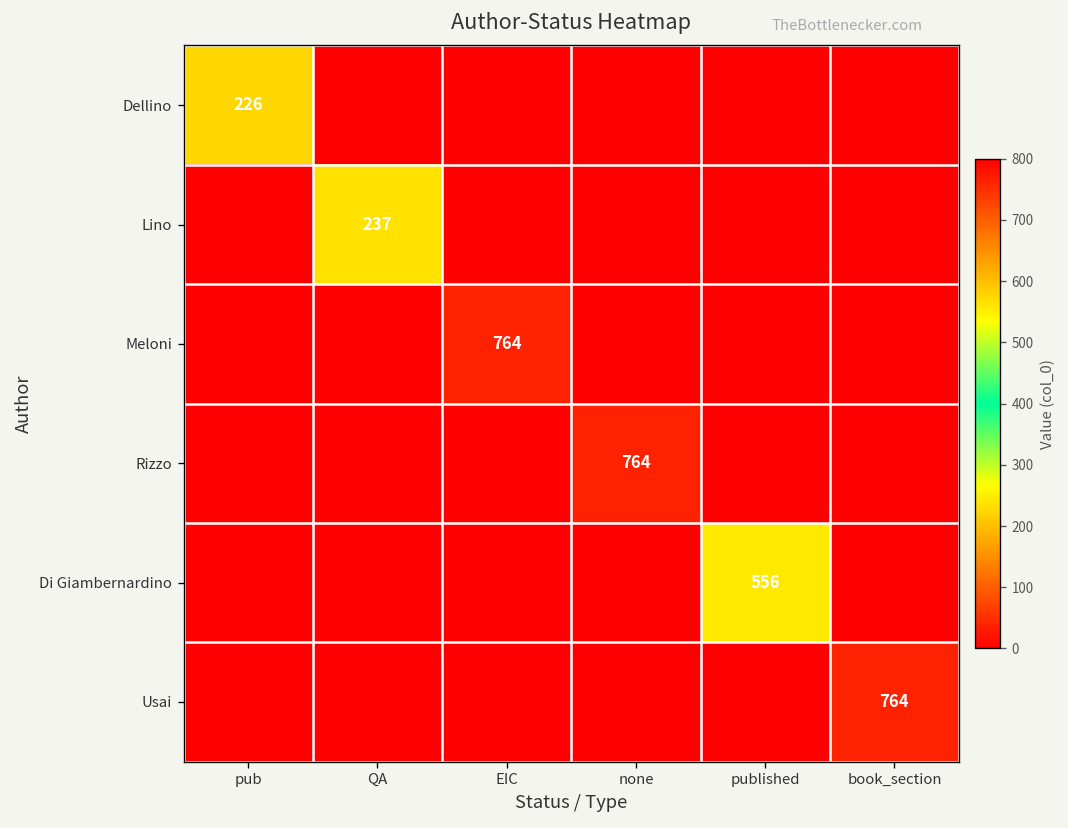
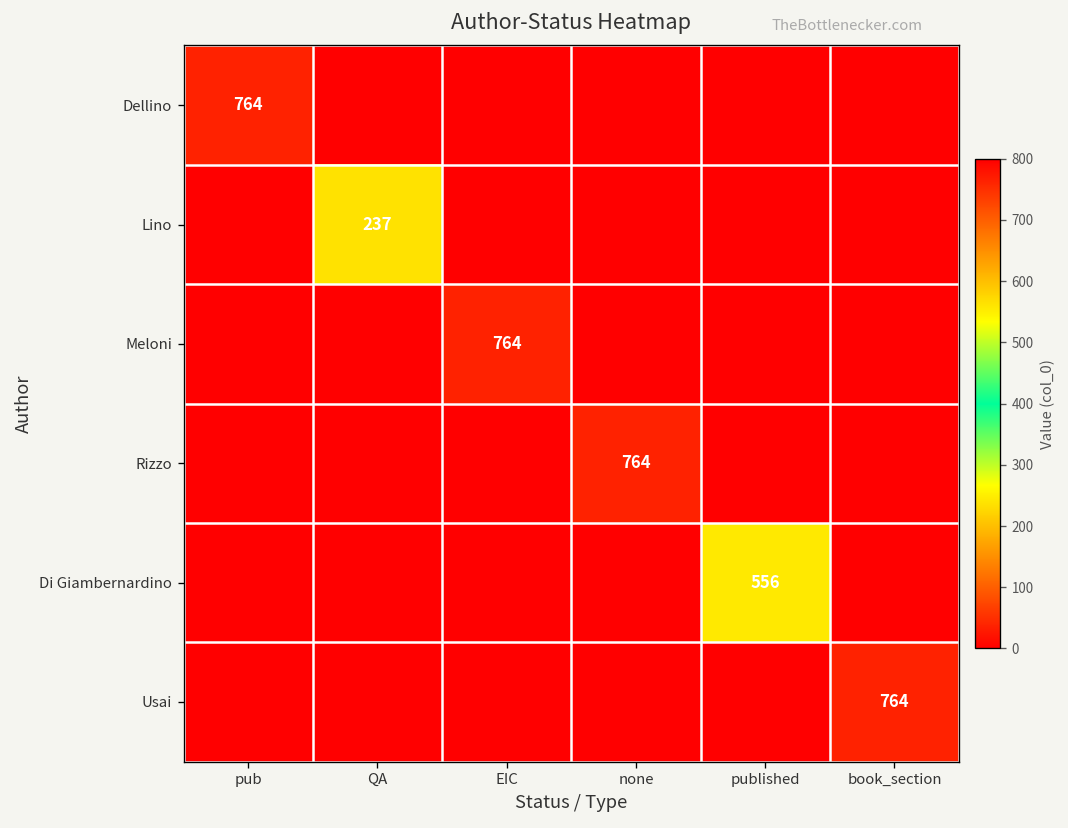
  {
    "Dellino": {
-     "pub": 226
+     "pub": 764
    },
    "Lino": {
      "QA": 237
    },
    "Meloni": {
      "EIC": 764
    },
    "Rizzo": {
      "none": 764
    },
    "Di Giambernardino": {
      "published": 556
    },
    "Usai": {
      "book_section": 764
    }
  }
